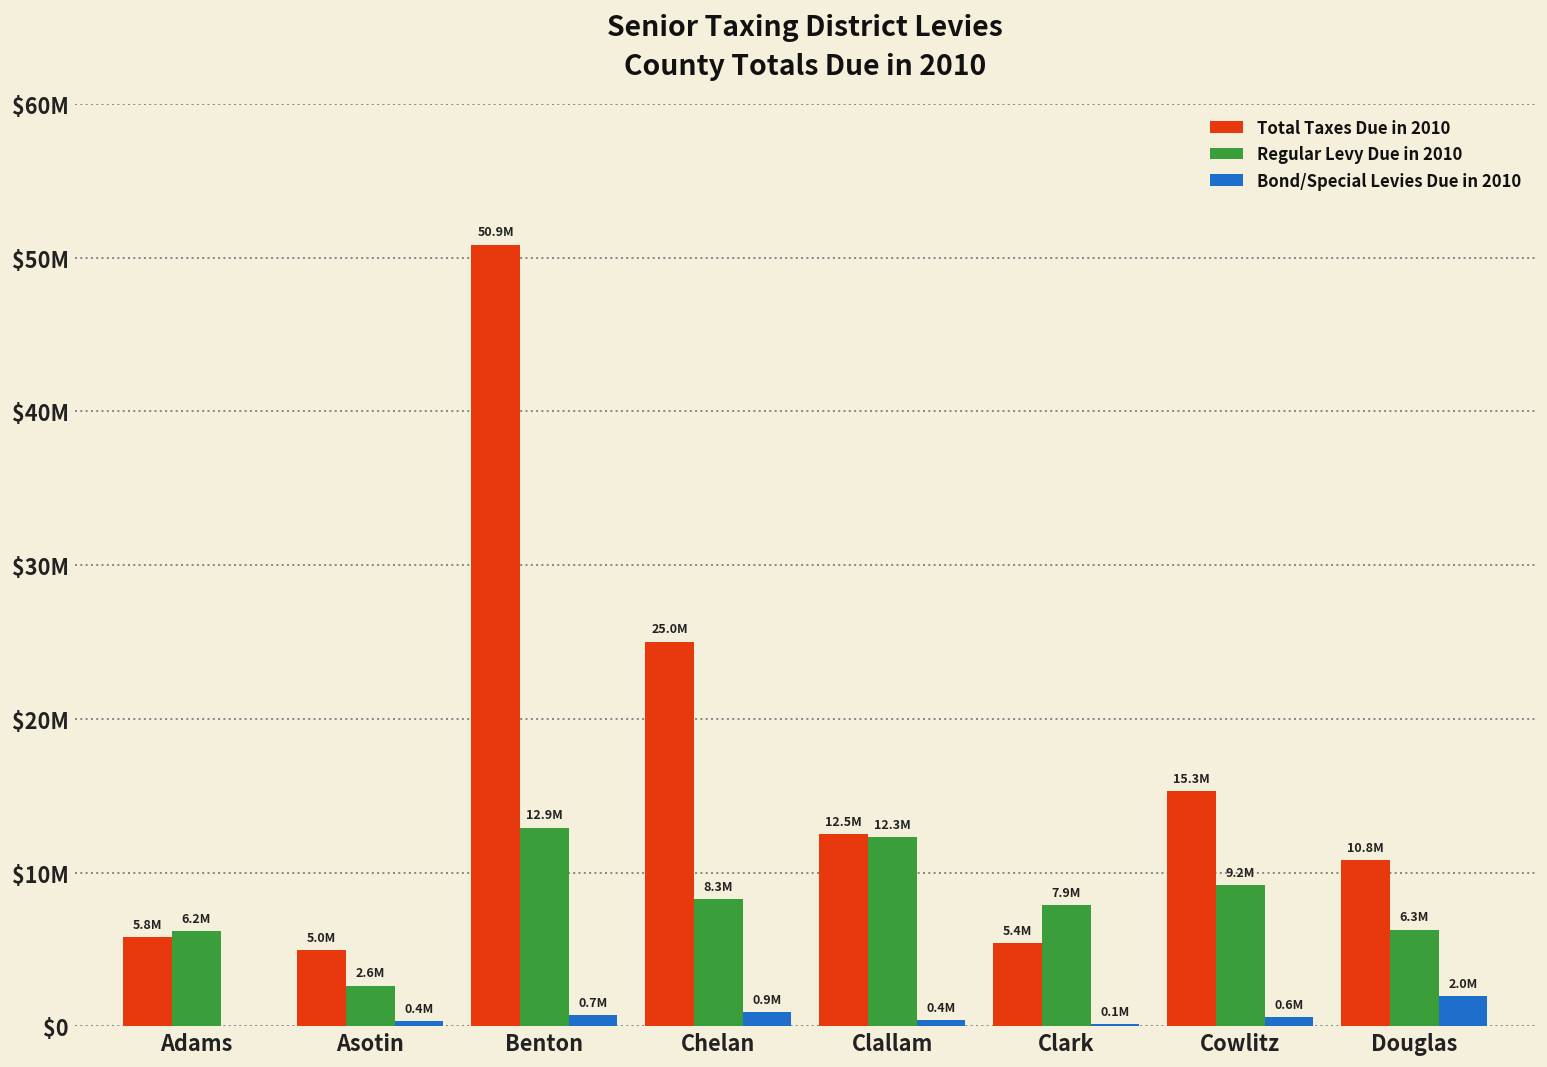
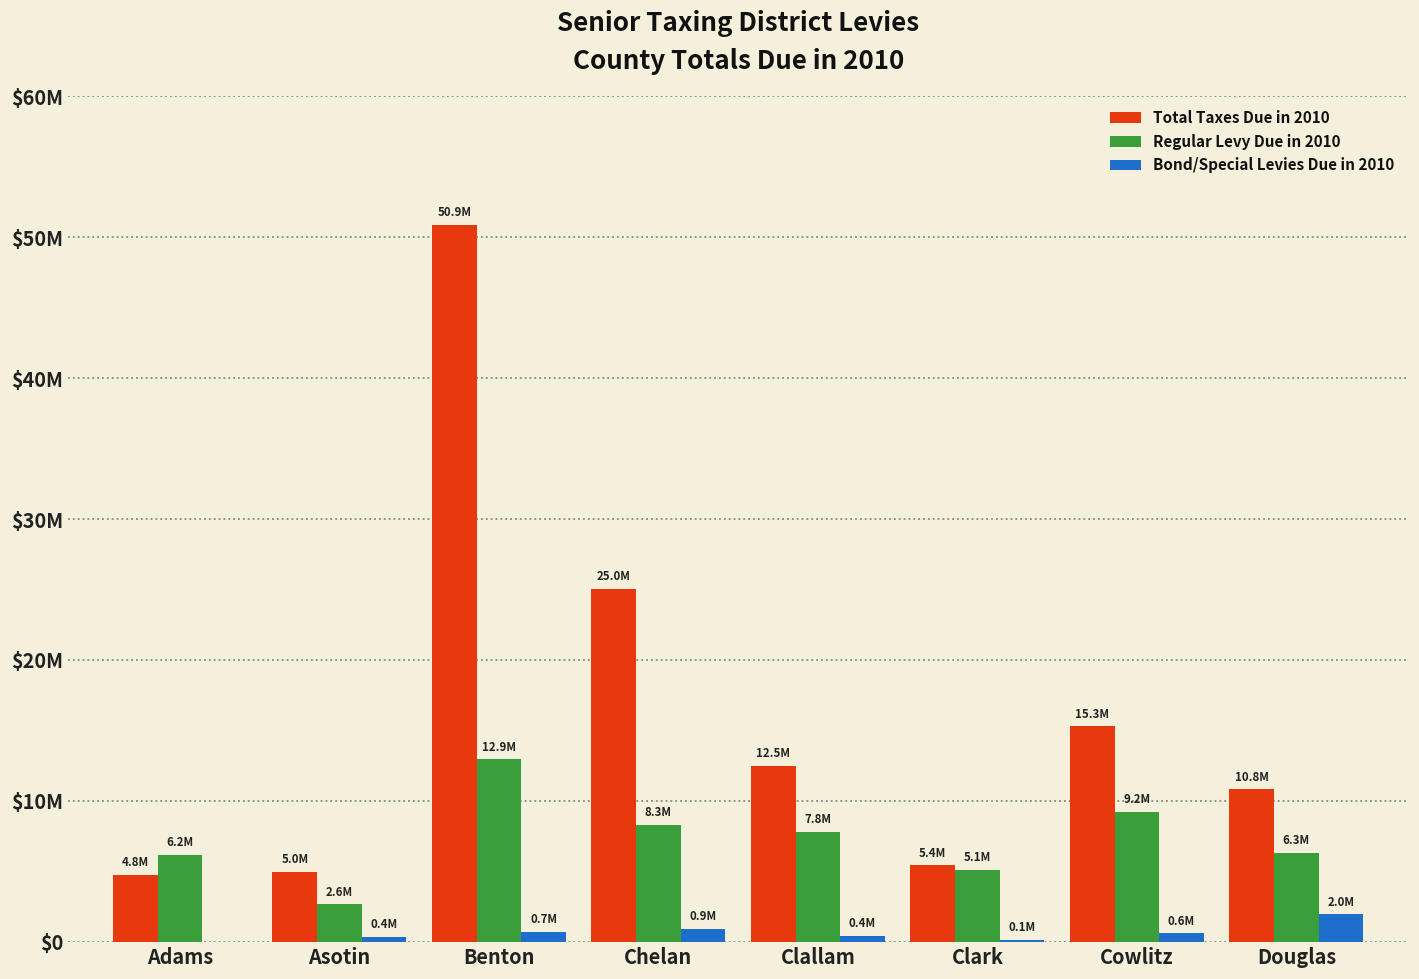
  {
    "Total Taxes Due in 2010": {
-     "Adams": "5.8M",
+     "Adams": "4.8M",
      "Asotin": "5.0M",
      "Benton": "50.9M",
      "Chelan": "25.0M",
      "Clallam": "12.5M",
      "Clark": "5.4M",
      "Cowlitz": "15.3M",
      "Douglas": "10.8M"
    },
    "Regular Levy Due in 2010": {
      "Adams": "6.2M",
      "Asotin": "2.6M",
      "Benton": "12.9M",
      "Chelan": "8.3M",
-     "Clallam": "12.3M",
-     "Clark": "7.9M",
+     "Clallam": "7.8M",
+     "Clark": "5.1M",
      "Cowlitz": "9.2M",
      "Douglas": "6.3M"
    },
    "Bond/Special Levies Due in 2010": {
      "Asotin": "0.4M",
      "Benton": "0.7M",
      "Chelan": "0.9M",
      "Clallam": "0.4M",
      "Clark": "0.1M",
      "Cowlitz": "0.6M",
      "Douglas": "2.0M"
    }
  }
